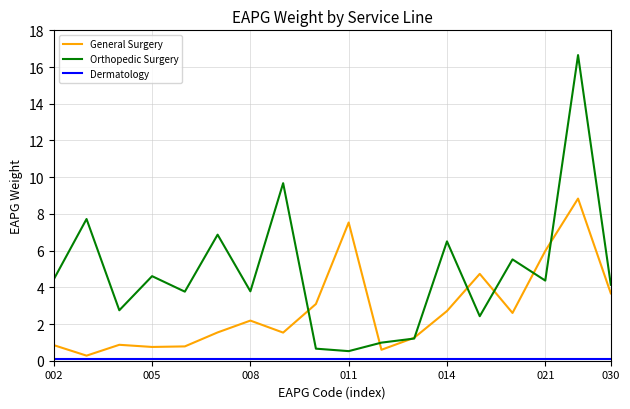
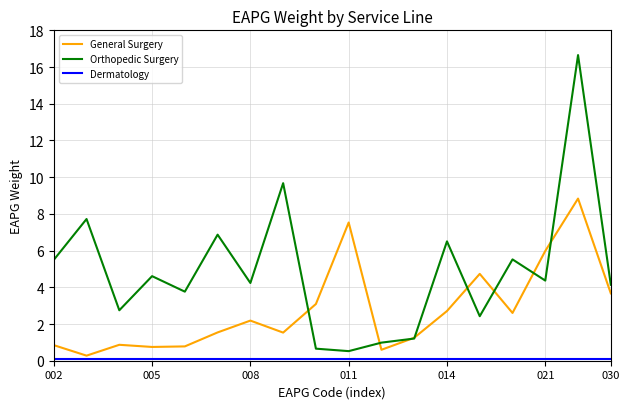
  {
    "General Surgery": {
      "002": 0.8,
      "005": 0.8,
      "008": 2.2,
      "011": 7.5,
      "014": 2.7,
      "021": 6.0,
      "030": 3.7
    },
    "Orthopedic Surgery": {
-     "002": 4.4,
+     "002": 5.5,
      "005": 4.6,
-     "008": 3.8,
+     "008": 4.2,
      "011": 0.5,
      "014": 6.5,
      "021": 4.4,
      "030": 4.1
    },
    "Dermatology": {
      "002": 0.1,
      "005": 0.1,
      "008": 0.1,
      "011": 0.1,
      "014": 0.1,
      "021": 0.1,
      "030": 0.1
    }
  }
